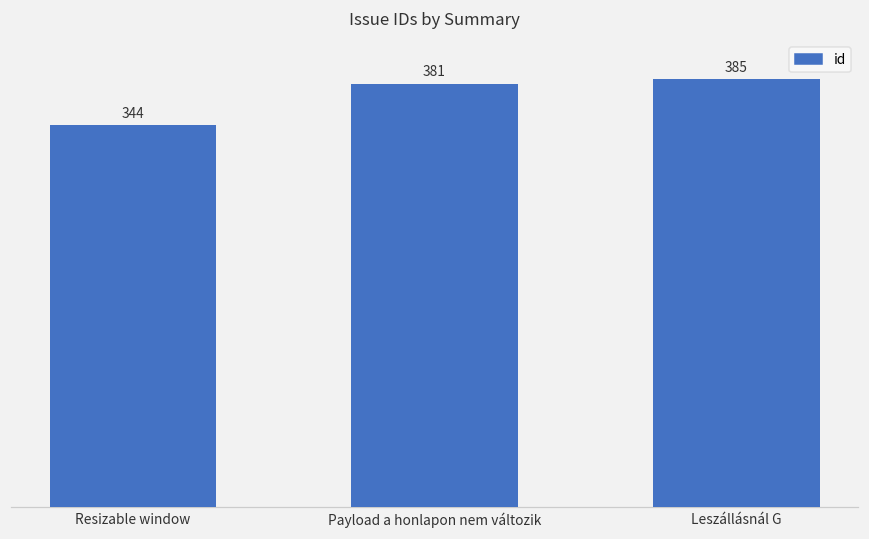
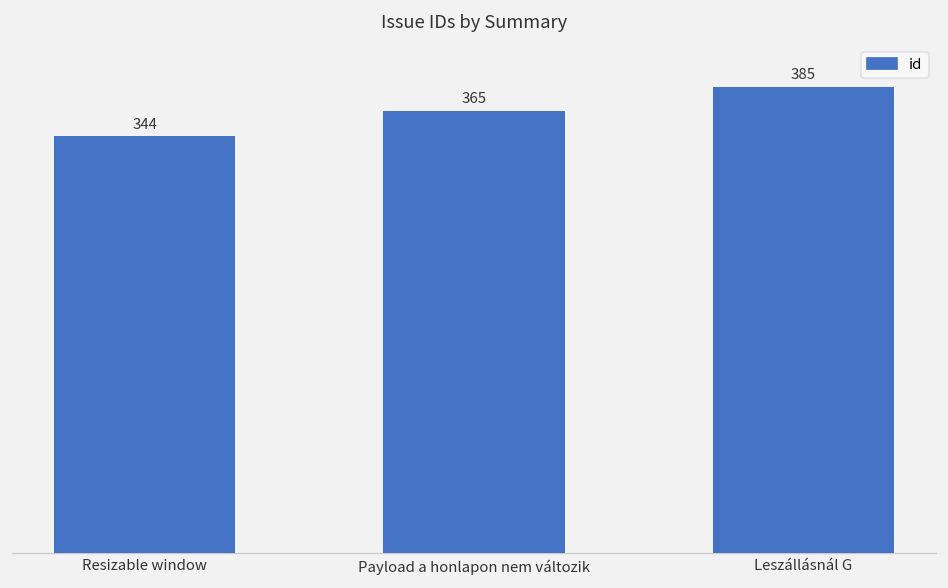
  {
    "Resizable window": 344,
-   "Payload a honlapon nem változik": 381,
+   "Payload a honlapon nem változik": 365,
    "Leszállásnál G": 385
  }
